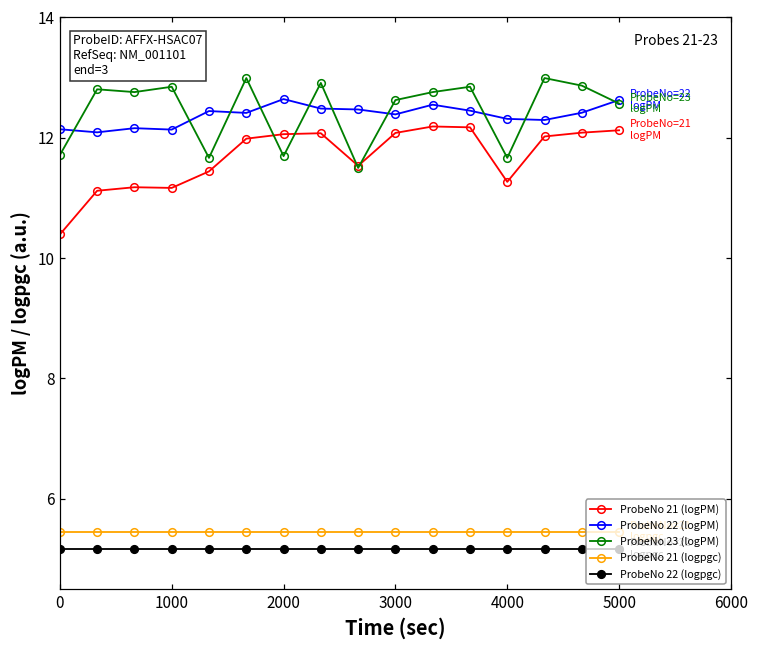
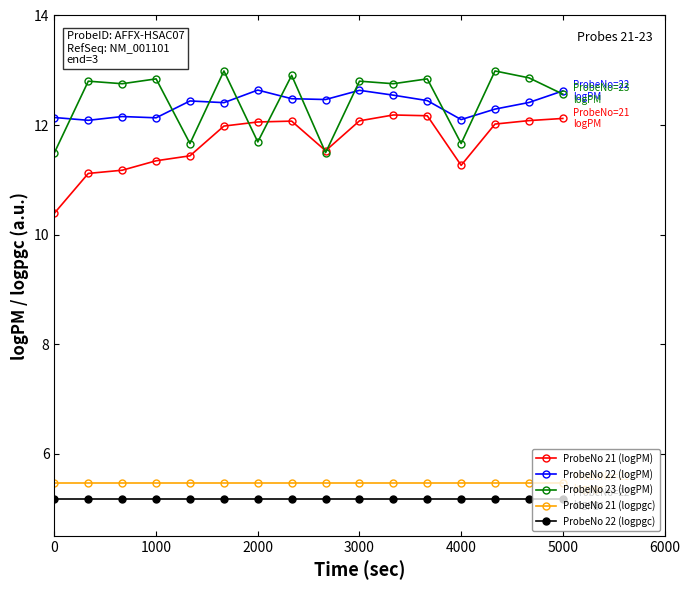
  {
    "ProbeNo 21 (logPM)": {
      "0": 10.4,
-     "1000": 11.2,
+     "1000": 11.3,
      "2000": 12.1,
      "3000": 12.1,
      "4000": 11.3
    },
    "ProbeNo 22 (logPM)": {
      "0": 12.1,
      "1000": 12.1,
      "2000": 12.6,
-     "3000": 12.4,
-     "4000": 12.3
+     "3000": 12.6,
+     "4000": 12.1
    },
    "ProbeNo 23 (logPM)": {
-     "0": 11.7,
+     "0": 11.5,
      "2000": 11.7,
-     "3000": 12.6,
+     "3000": 12.8,
      "4000": 11.7
    },
    "ProbeNo 21 (logpgc)": {
      "0": 5.5,
      "1000": 5.5,
      "2000": 5.5,
      "3000": 5.5,
      "4000": 5.5
    },
    "ProbeNo 22 (logpgc)": {
      "0": 5.2,
      "1000": 5.2,
      "2000": 5.2,
      "3000": 5.2,
      "4000": 5.2
    }
  }
